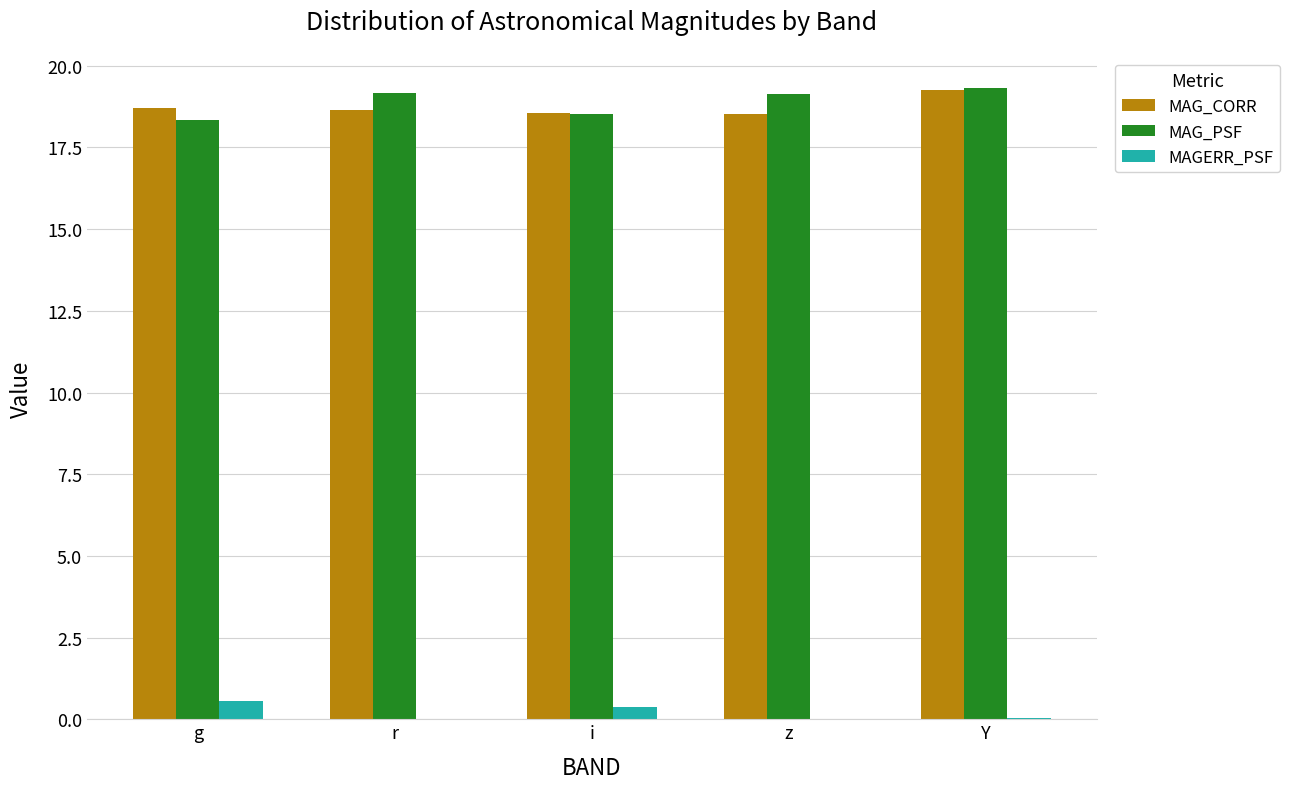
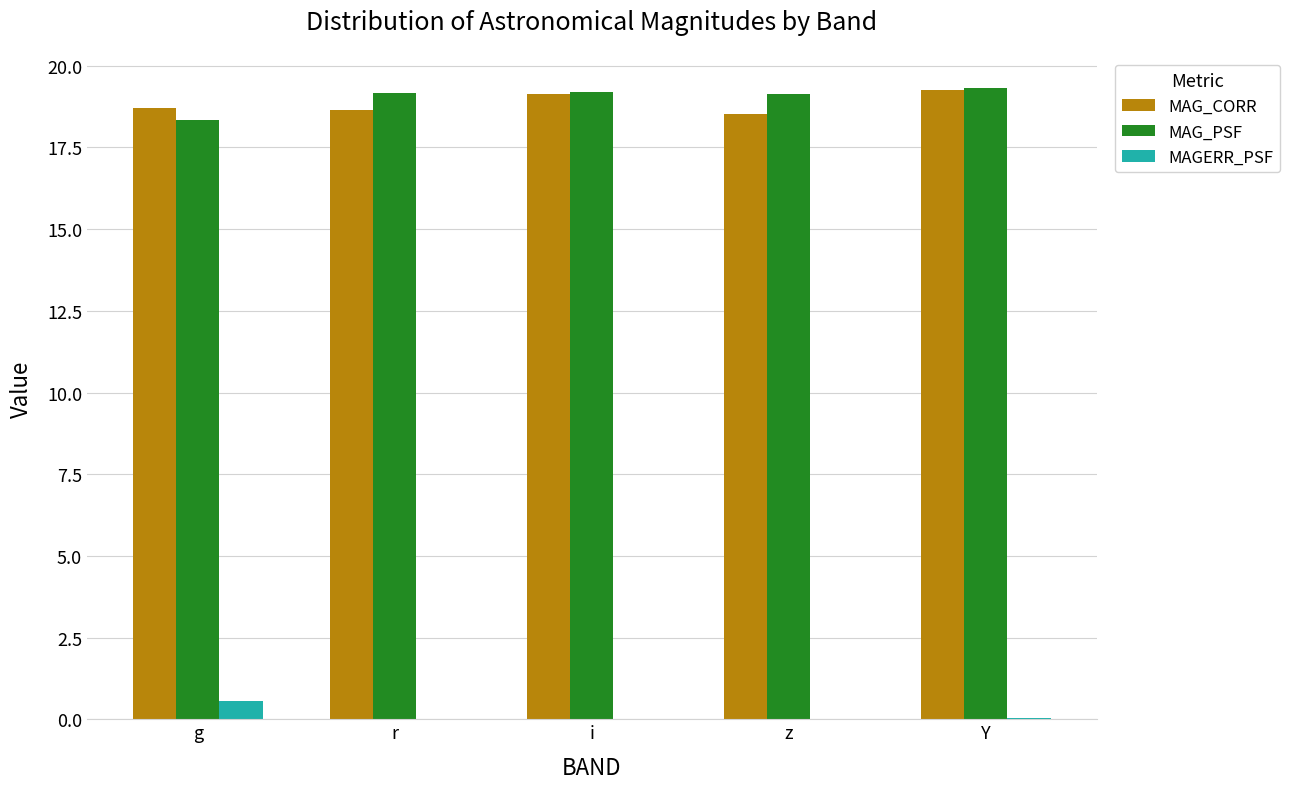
  {
    "MAG_CORR": {
      "g": 18.7,
      "r": 18.7,
-     "i": 18.5,
+     "i": 19.1,
      "z": 18.5,
      "Y": 19.3
    },
    "MAG_PSF": {
      "g": 18.3,
      "r": 19.2,
-     "i": 18.5,
+     "i": 19.2,
      "z": 19.1,
      "Y": 19.3
    },
    "MAGERR_PSF": {
      "g": 0.6,
-     "i": 0.4
+     "i": 0.0
    }
  }
